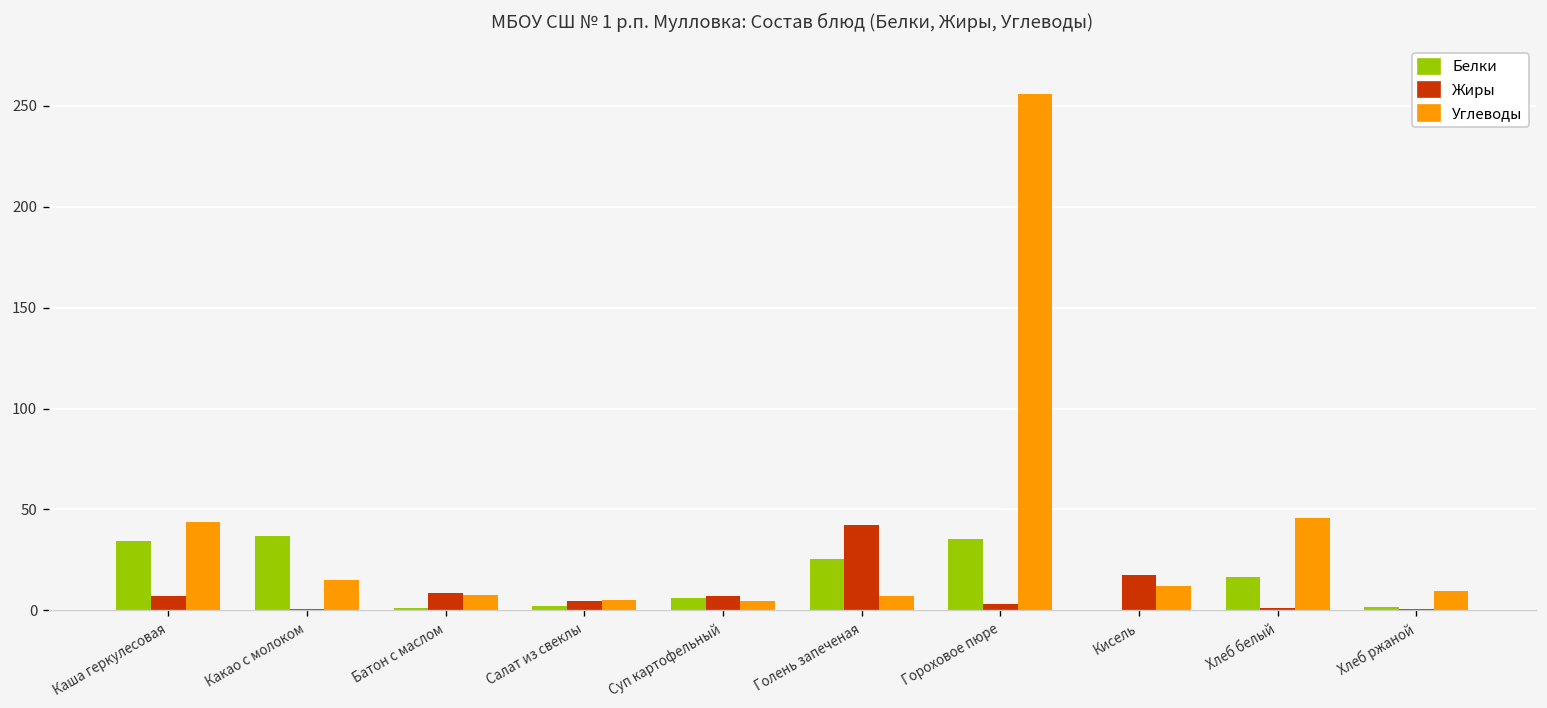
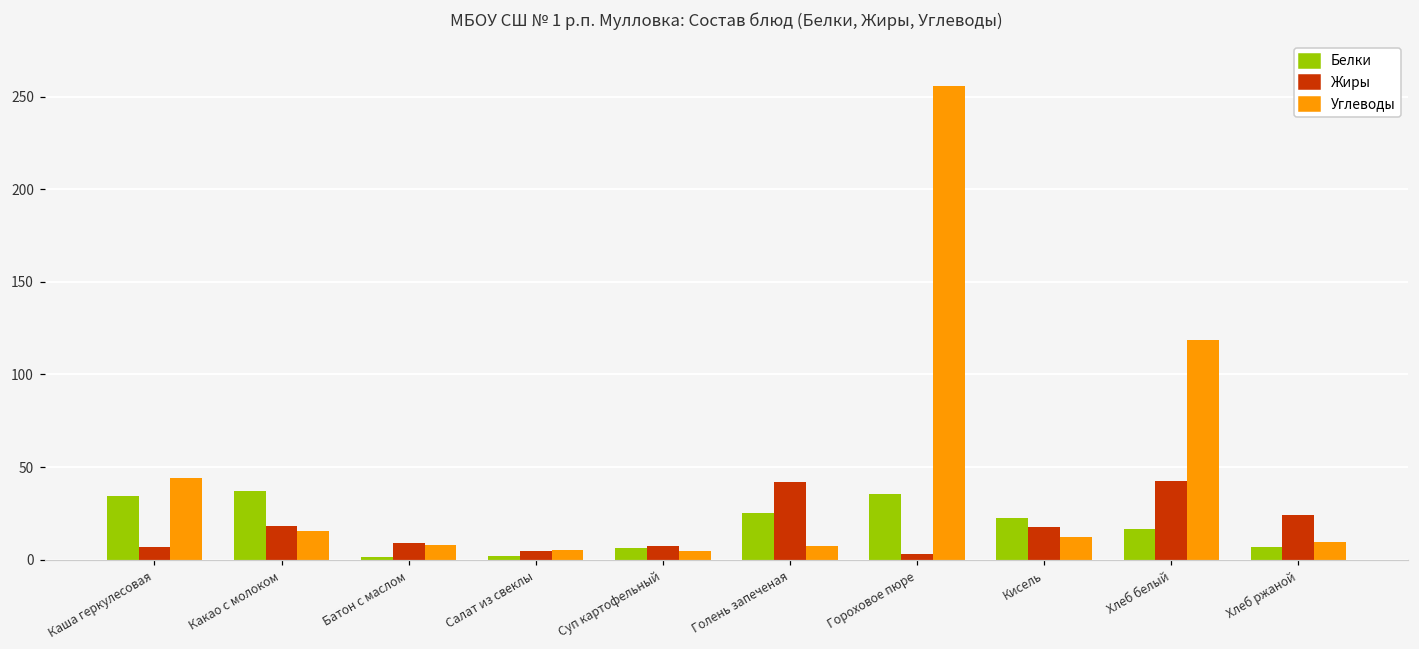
  {
    "Белки": {
      "Каша геркулесовая": 35,
      "Какао с молоком": 37,
      "Салат из свеклы": 2,
      "Суп картофельный": 6,
      "Голень запеченая": 25,
      "Гороховое пюре": 35,
-     "Кисель": 0,
+     "Кисель": 23,
      "Хлеб белый": 16,
-     "Хлеб ржаной": 2
+     "Хлеб ржаной": 7
    },
    "Жиры": {
      "Каша геркулесовая": 7,
-     "Какао с молоком": 1,
+     "Какао с молоком": 18,
      "Батон с маслом": 9,
      "Салат из свеклы": 5,
      "Суп картофельный": 7,
      "Голень запеченая": 42,
      "Гороховое пюре": 3,
      "Кисель": 17,
-     "Хлеб белый": 1,
-     "Хлеб ржаной": 1
+     "Хлеб белый": 43,
+     "Хлеб ржаной": 24
    },
    "Углеводы": {
      "Каша геркулесовая": 44,
      "Какао с молоком": 15,
      "Батон с маслом": 8,
      "Салат из свеклы": 5,
      "Суп картофельный": 5,
      "Голень запеченая": 7,
      "Гороховое пюре": 256,
      "Кисель": 12,
-     "Хлеб белый": 46,
+     "Хлеб белый": 119,
      "Хлеб ржаной": 9
    }
  }
